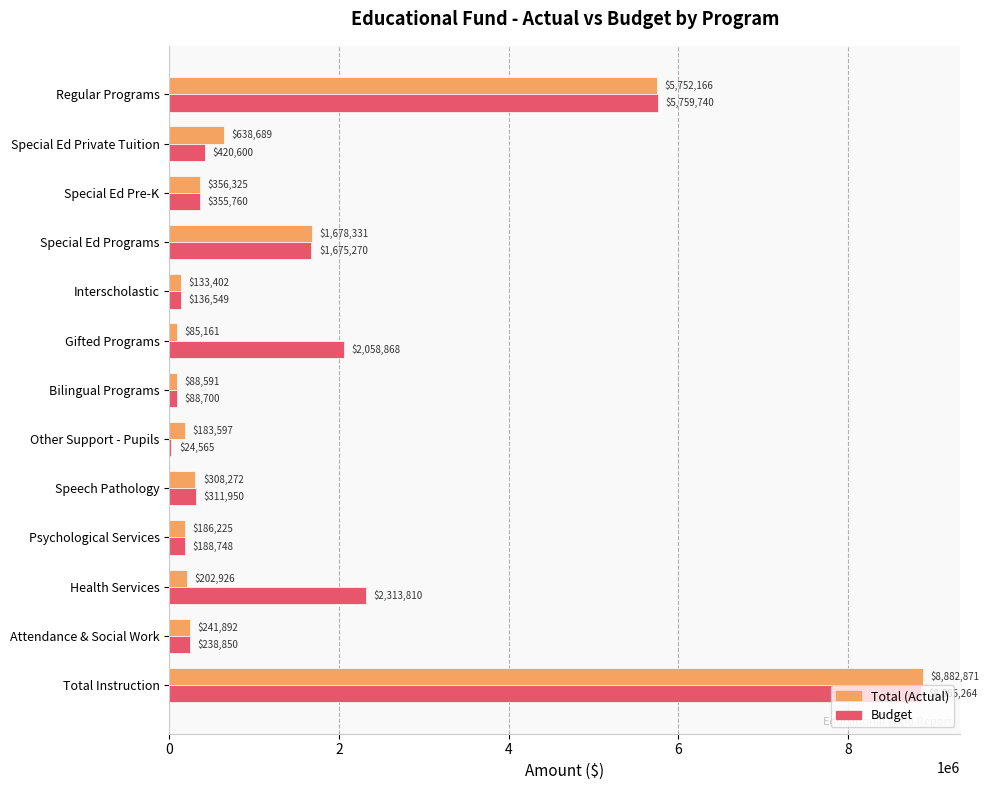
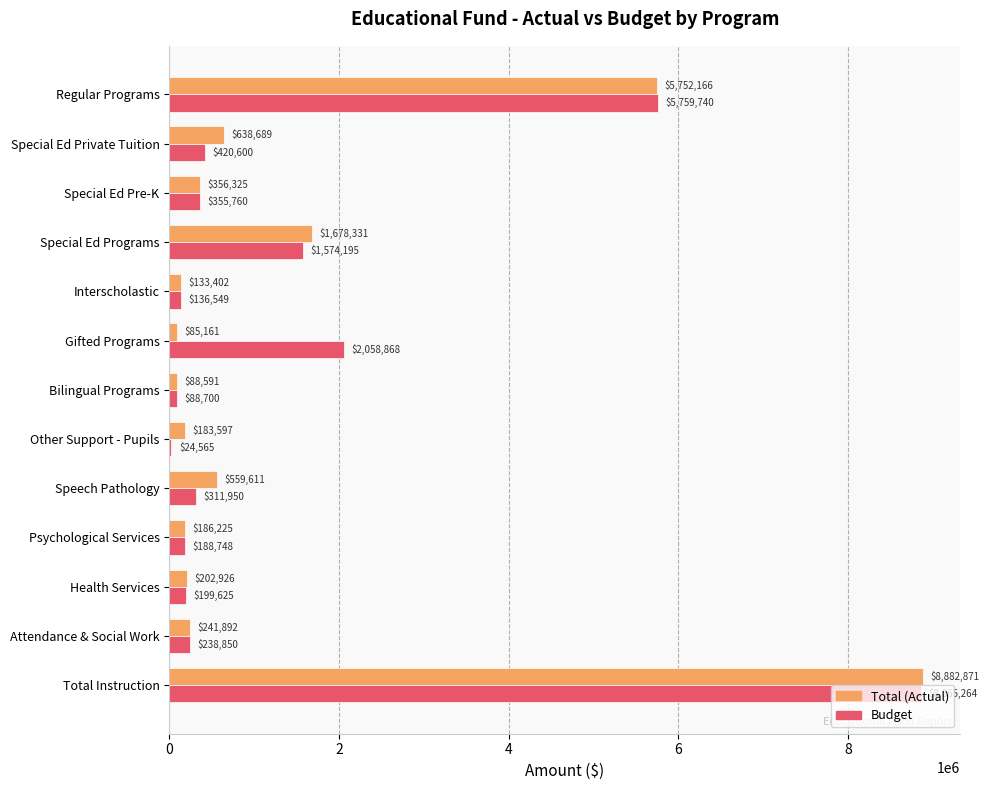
  {
    "Total (Actual)": {
      "Regular Programs": "$5,752,166",
      "Special Ed Private Tuition": "$638,689",
      "Special Ed Pre-K": "$356,325",
      "Special Ed Programs": "$1,678,331",
      "Interscholastic": "$133,402",
      "Gifted Programs": "$85,161",
      "Bilingual Programs": "$88,591",
      "Other Support - Pupils": "$183,597",
-     "Speech Pathology": "$308,272",
+     "Speech Pathology": "$559,611",
      "Psychological Services": "$186,225",
      "Health Services": "$202,926",
      "Attendance & Social Work": "$241,892",
      "Total Instruction": "$8,882,871"
    },
    "Budget": {
      "Regular Programs": "$5,759,740",
      "Special Ed Private Tuition": "$420,600",
      "Special Ed Pre-K": "$355,760",
-     "Special Ed Programs": "$1,675,270",
+     "Special Ed Programs": "$1,574,195",
      "Interscholastic": "$136,549",
      "Gifted Programs": "$2,058,868",
      "Bilingual Programs": "$88,700",
      "Other Support - Pupils": "$24,565",
      "Speech Pathology": "$311,950",
      "Psychological Services": "$188,748",
-     "Health Services": "$2,313,810",
+     "Health Services": "$199,625",
      "Attendance & Social Work": "$238,850"
    }
  }
